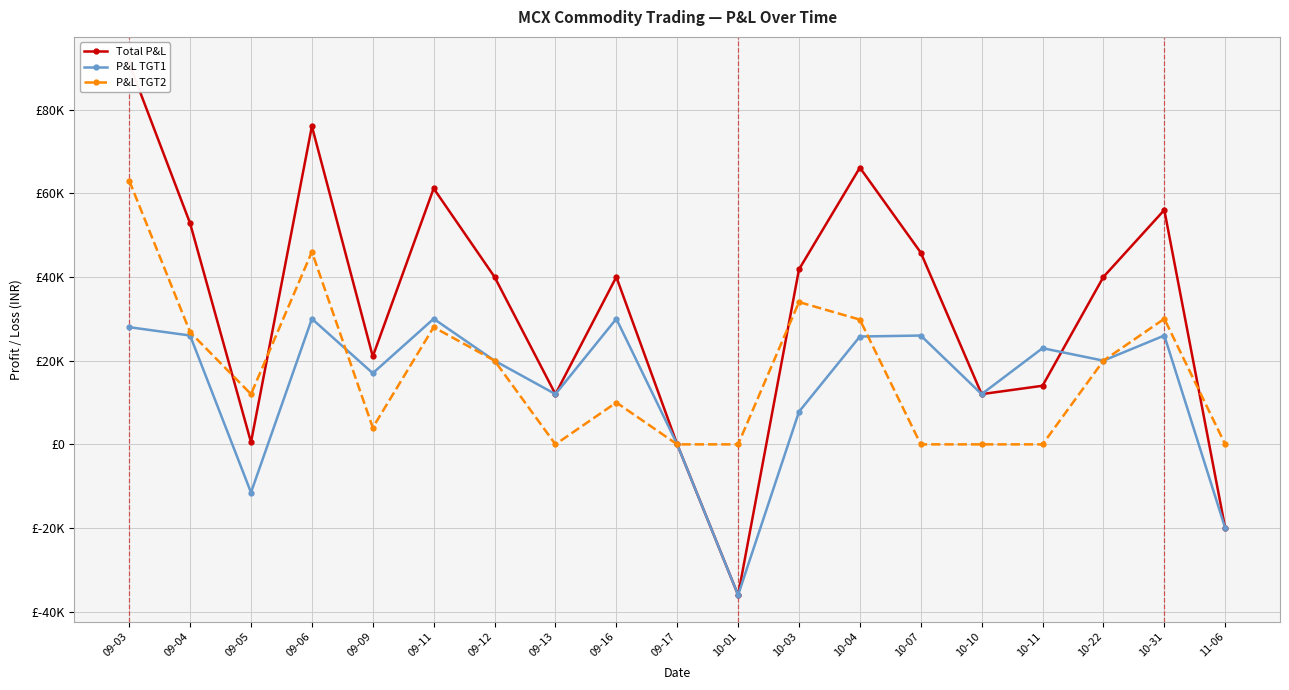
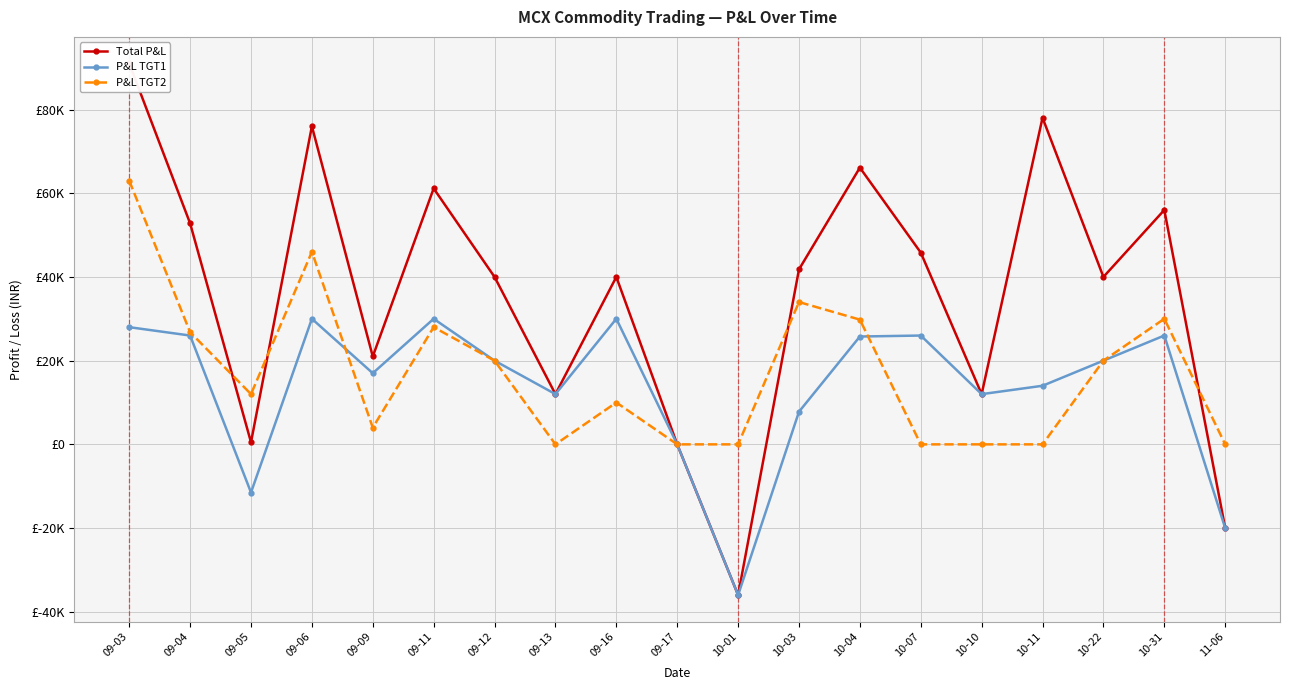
  {
    "Total P&L": {
      "09-04": "£53000",
      "09-05": "£1000",
      "09-06": "£76000",
      "09-09": "£21000",
      "09-11": "£61000",
      "09-12": "£40000",
      "09-16": "£40000",
      "10-03": "£42000",
      "10-04": "£66000",
      "10-07": "£46000",
-     "10-11": "£14000",
+     "10-11": "£78000",
      "10-22": "£40000",
      "10-31": "£56000"
    },
    "P&L TGT1": {
      "09-03": "£28000",
      "09-04": "£26000",
      "09-05": "£-12000",
      "09-06": "£30000",
      "09-09": "£17000",
      "09-11": "£30000",
      "09-16": "£30000",
      "10-03": "£8000",
      "10-04": "£26000",
      "10-07": "£26000",
-     "10-11": "£23000",
+     "10-11": "£14000",
      "10-31": "£26000"
    },
    "P&L TGT2": {
      "09-03": "£63000",
      "09-04": "£27000",
      "09-05": "£12000",
      "09-06": "£46000",
      "09-09": "£4000",
      "09-11": "£28000",
      "09-13": "£0",
      "09-16": "£10000",
      "10-01": "£0",
      "10-03": "£34000",
      "10-04": "£30000",
      "10-07": "£0",
      "10-10": "£0",
      "10-11": "£0",
      "10-31": "£30000",
      "11-06": "£0"
    }
  }
